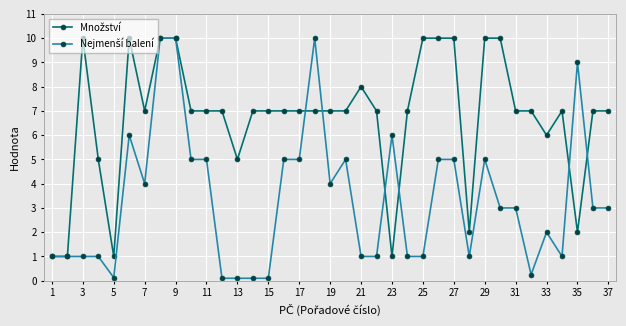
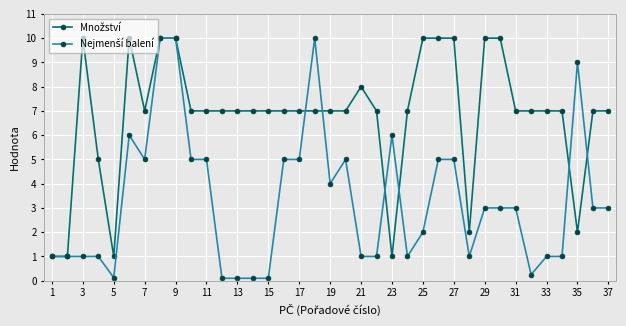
  {
    "Množství": {
      "5": 1,
      "7": 7,
      "11": 7,
-     "13": 5,
+     "13": 7,
      "15": 7,
      "17": 7,
      "19": 7,
      "21": 8,
      "23": 1,
      "25": 10,
      "27": 10,
      "29": 10,
      "31": 7,
-     "33": 6,
+     "33": 7,
      "35": 2,
      "37": 7
    },
    "Nejmenší balení": {
      "3": 1,
      "5": 0.1,
-     "7": 4,
+     "7": 5,
      "11": 5,
      "13": 0,
      "15": 0,
      "17": 5,
      "19": 4,
      "21": 1,
      "23": 6,
-     "25": 1,
+     "25": 2,
      "27": 5,
-     "29": 5,
+     "29": 3,
      "31": 3,
-     "33": 2,
+     "33": 1,
      "35": 9,
      "37": 3
    }
  }
